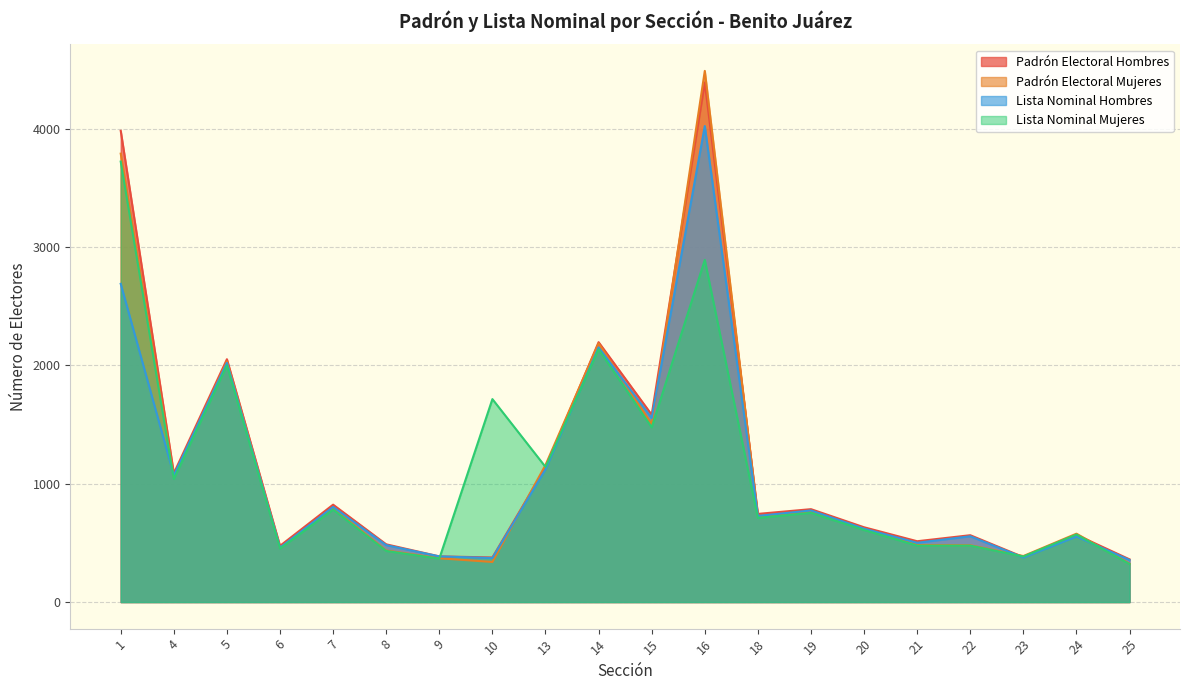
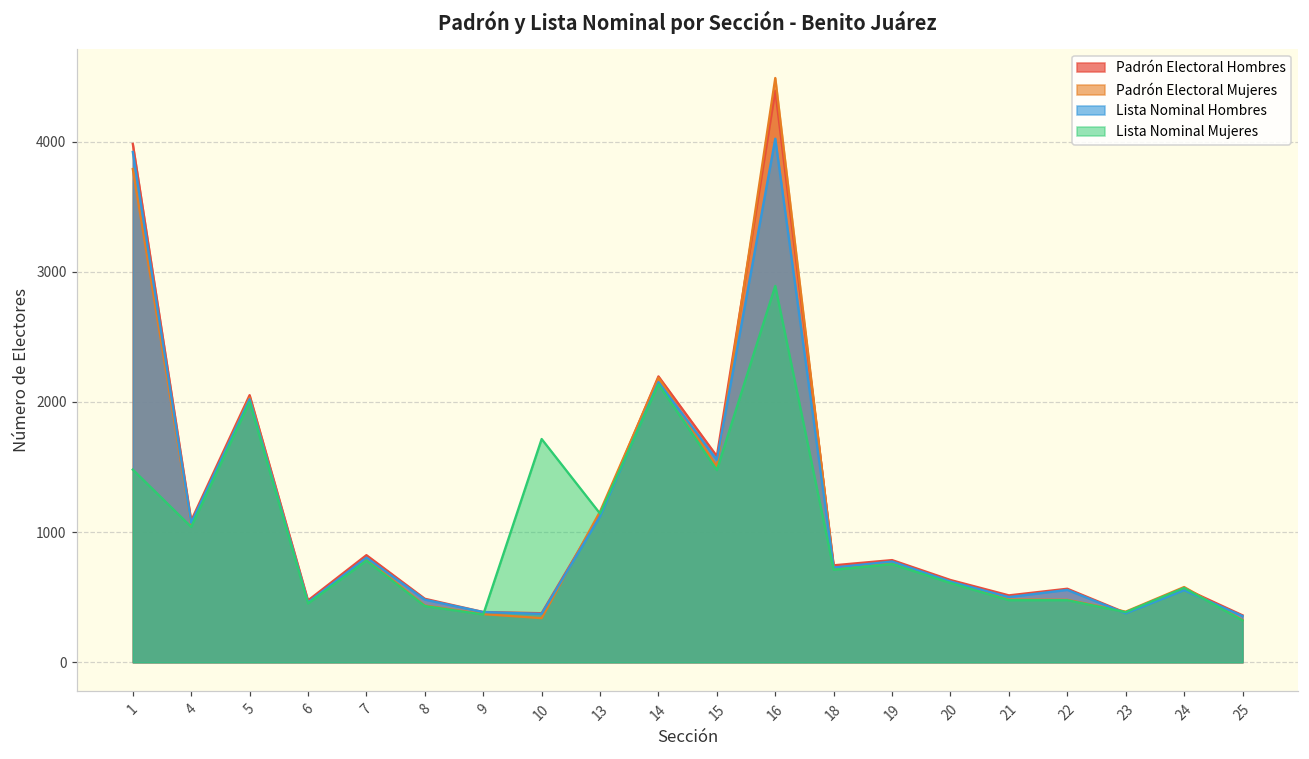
  {
    "Lista Nominal Hombres": {
-     "1": 2690,
+     "1": 3920,
      "15": 1560,
      "16": 4020
    },
    "Lista Nominal Mujeres": {
-     "1": 3720,
+     "1": 1480,
      "10": 1720,
      "15": 1480,
      "16": 2890
    }
  }
